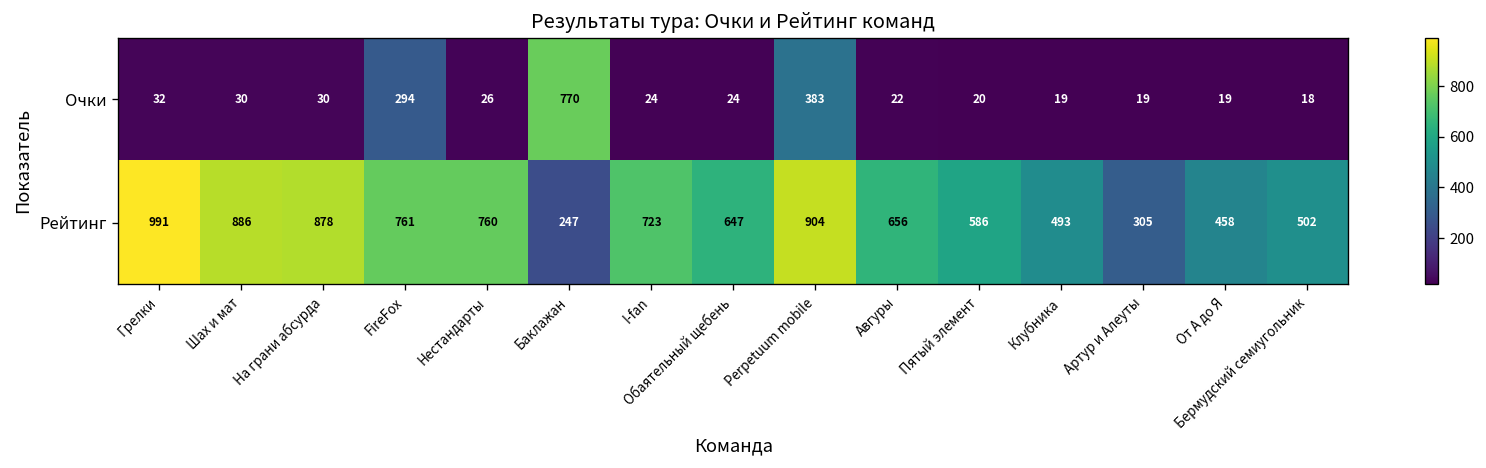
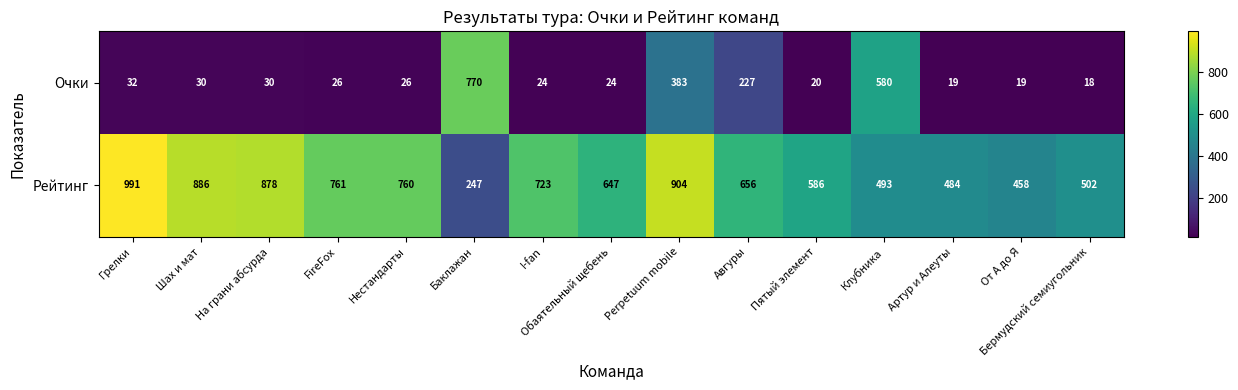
  {
    "Очки": {
      "Грелки": 32,
      "Шах и мат": 30,
      "На грани абсурда": 30,
-     "FireFox": 294,
+     "FireFox": 26,
      "Нестандарты": 26,
      "Баклажан": 770,
      "I-fan": 24,
      "Обаятельный щебень": 24,
      "Perpetuum mobile": 383,
-     "Авгуры": 22,
+     "Авгуры": 227,
      "Пятый элемент": 20,
-     "Клубника": 19,
+     "Клубника": 580,
      "Артур и Алеуты": 19,
      "От А до Я": 19,
      "Бермудский семиугольник": 18
    },
    "Рейтинг": {
      "Грелки": 991,
      "Шах и мат": 886,
      "На грани абсурда": 878,
      "FireFox": 761,
      "Нестандарты": 760,
      "Баклажан": 247,
      "I-fan": 723,
      "Обаятельный щебень": 647,
      "Perpetuum mobile": 904,
      "Авгуры": 656,
      "Пятый элемент": 586,
      "Клубника": 493,
-     "Артур и Алеуты": 305,
+     "Артур и Алеуты": 484,
      "От А до Я": 458,
      "Бермудский семиугольник": 502
    }
  }
